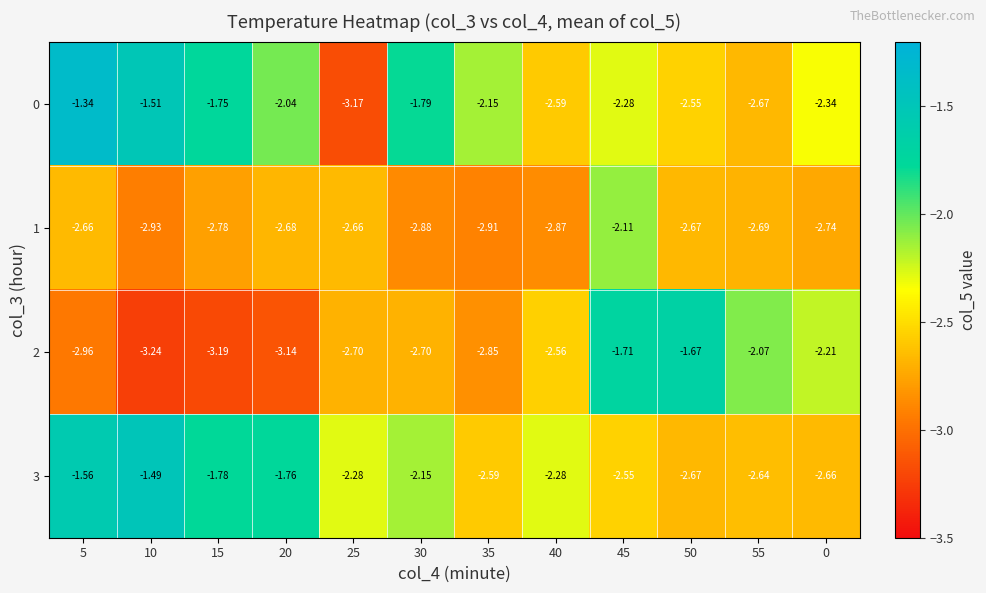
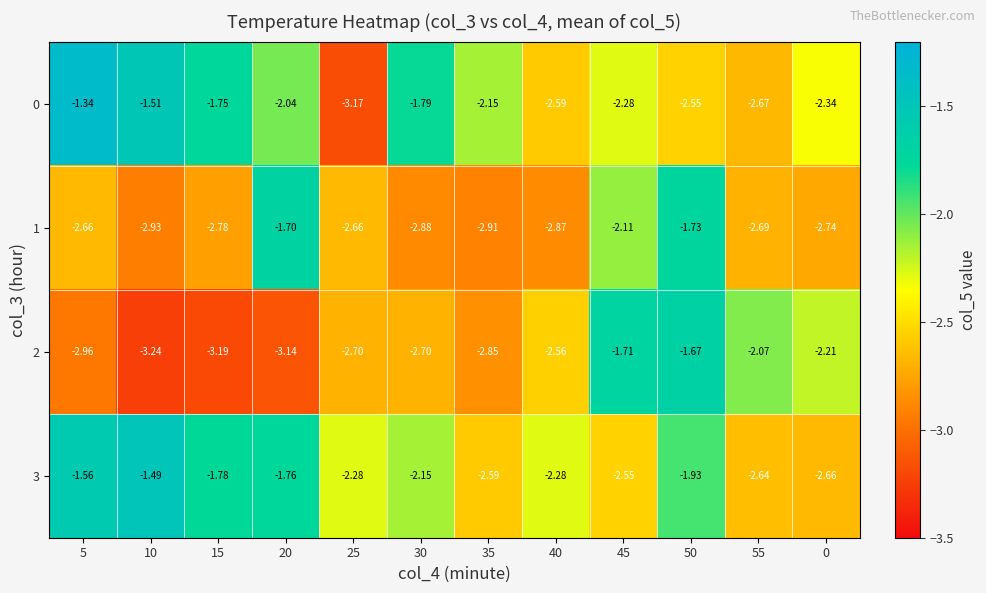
  {
    "0": {
      "5": -1.34,
      "10": -1.51,
      "15": -1.75,
      "20": -2.04,
      "25": -3.17,
      "30": -1.79,
      "35": -2.15,
      "40": -2.59,
      "45": -2.28,
      "50": -2.55,
      "55": -2.67,
      "0": -2.34
    },
    "1": {
      "5": -2.66,
      "10": -2.93,
      "15": -2.78,
-     "20": -2.68,
+     "20": -1.70,
      "25": -2.66,
      "30": -2.88,
      "35": -2.91,
      "40": -2.87,
      "45": -2.11,
-     "50": -2.67,
+     "50": -1.73,
      "55": -2.69,
      "0": -2.74
    },
    "2": {
      "5": -2.96,
      "10": -3.24,
      "15": -3.19,
      "20": -3.14,
      "25": -2.70,
      "30": -2.70,
      "35": -2.85,
      "40": -2.56,
      "45": -1.71,
      "50": -1.67,
      "55": -2.07,
      "0": -2.21
    },
    "3": {
      "5": -1.56,
      "10": -1.49,
      "15": -1.78,
      "20": -1.76,
      "25": -2.28,
      "30": -2.15,
      "35": -2.59,
      "40": -2.28,
      "45": -2.55,
-     "50": -2.67,
+     "50": -1.93,
      "55": -2.64,
      "0": -2.66
    }
  }
